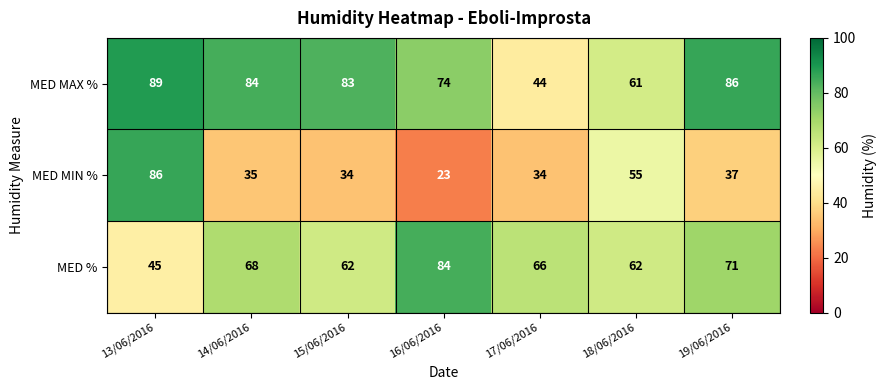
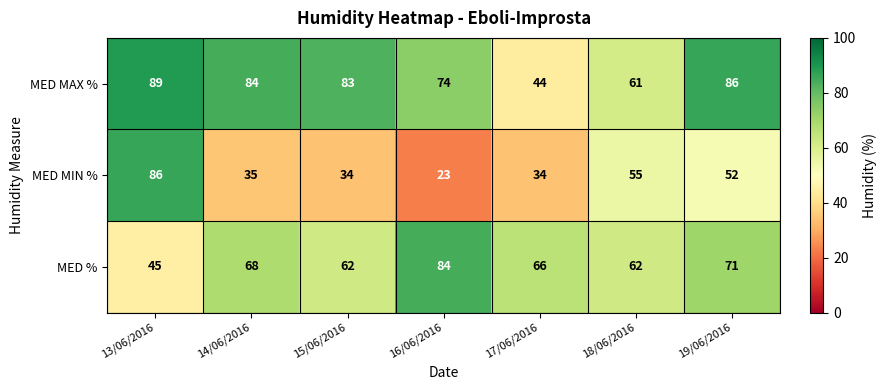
  {
    "MED MAX %": {
      "13/06/2016": 89,
      "14/06/2016": 84,
      "15/06/2016": 83,
      "16/06/2016": 74,
      "17/06/2016": 44,
      "18/06/2016": 61,
      "19/06/2016": 86
    },
    "MED MIN %": {
      "13/06/2016": 86,
      "14/06/2016": 35,
      "15/06/2016": 34,
      "16/06/2016": 23,
      "17/06/2016": 34,
      "18/06/2016": 55,
-     "19/06/2016": 37
+     "19/06/2016": 52
    },
    "MED %": {
      "13/06/2016": 45,
      "14/06/2016": 68,
      "15/06/2016": 62,
      "16/06/2016": 84,
      "17/06/2016": 66,
      "18/06/2016": 62,
      "19/06/2016": 71
    }
  }
